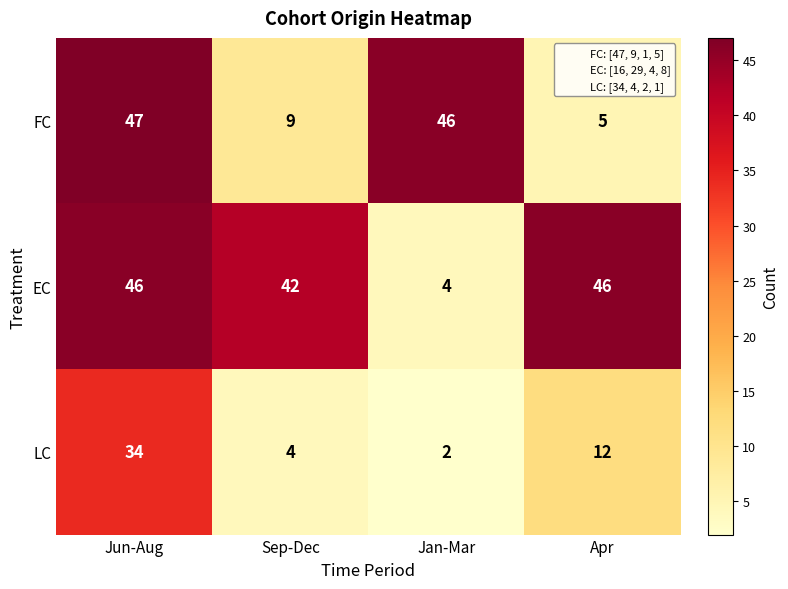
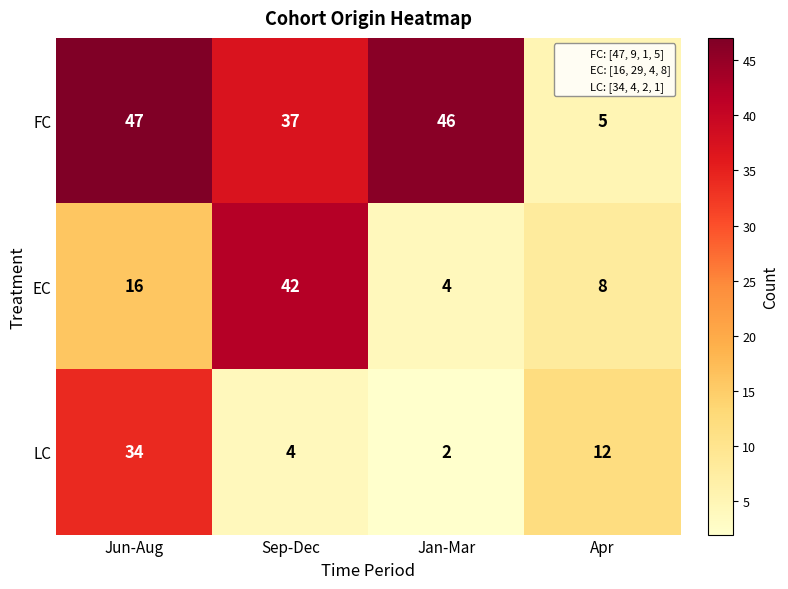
  {
    "FC": {
      "Jun-Aug": 47,
-     "Sep-Dec": 9,
+     "Sep-Dec": 37,
      "Jan-Mar": 46,
      "Apr": 5
    },
    "EC": {
-     "Jun-Aug": 46,
+     "Jun-Aug": 16,
      "Sep-Dec": 42,
      "Jan-Mar": 4,
-     "Apr": 46
+     "Apr": 8
    },
    "LC": {
      "Jun-Aug": 34,
      "Sep-Dec": 4,
      "Jan-Mar": 2,
      "Apr": 12
    }
  }
